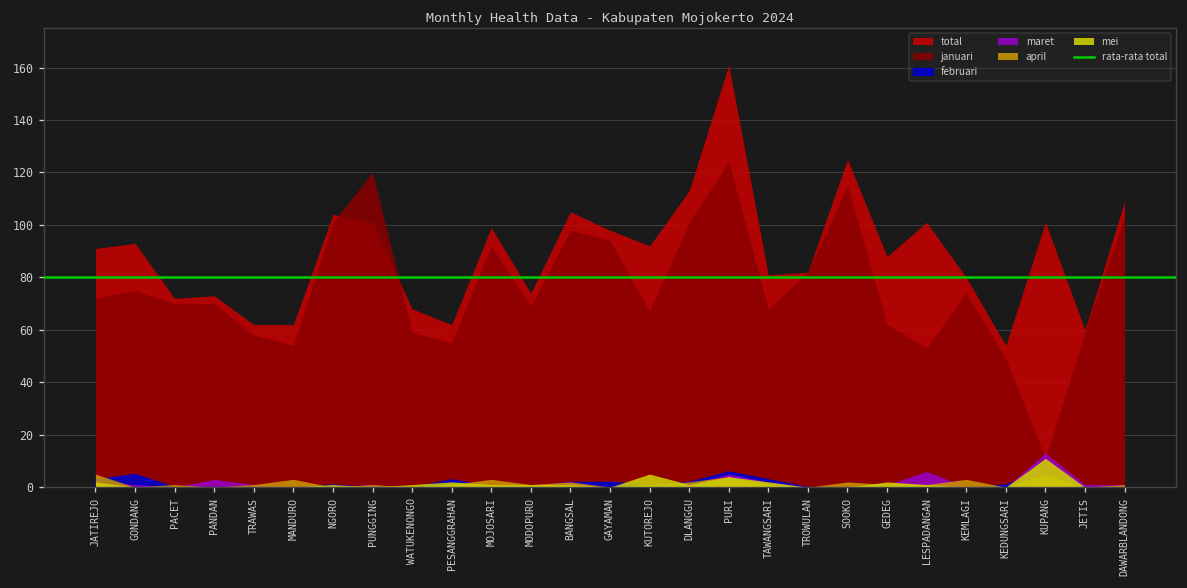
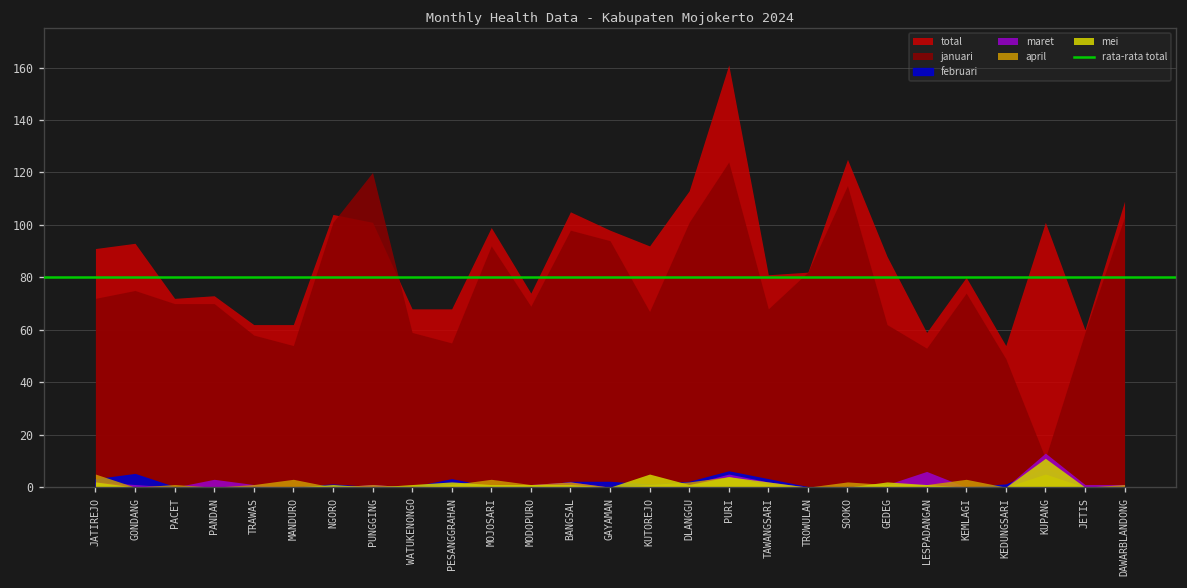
  {
    "total": {
      "JATIREJO": 91,
      "GONDANG": 93,
      "PACET": 72,
      "PANDAN": 73,
      "TRAWAS": 62,
      "MANDURO": 62,
      "NGORO": 104,
      "PUNGGING": 101,
      "WATUKENONGO": 68,
-     "PESANGGRAHAN": 62,
+     "PESANGGRAHAN": 68,
      "MOJOSARI": 99,
      "MODOPURO": 74,
      "BANGSAL": 105,
      "GAYAMAN": 98,
      "KUTOREJO": 92,
      "DLANGGU": 113,
      "PURI": 161,
      "TAWANGSARI": 81,
      "SOOKO": 125,
      "GEDEG": 88,
-     "LESPADANGAN": 101,
+     "LESPADANGAN": 59,
      "KEMLAGI": 80,
      "KEDUNGSARI": 54,
      "KUPANG": 101,
      "DAWARBLANDONG": 109
    },
    "januari": {
      "JATIREJO": 72,
      "GONDANG": 75,
      "PACET": 70,
      "PANDAN": 70,
      "TRAWAS": 58,
      "MANDURO": 54,
      "NGORO": 101,
      "PUNGGING": 120,
      "WATUKENONGO": 59,
      "PESANGGRAHAN": 55,
      "MOJOSARI": 92,
      "MODOPURO": 69,
      "BANGSAL": 98,
      "GAYAMAN": 94,
      "KUTOREJO": 67,
      "DLANGGU": 101,
      "PURI": 124,
      "TAWANGSARI": 68,
      "SOOKO": 115,
      "GEDEG": 62,
      "LESPADANGAN": 53,
      "KEMLAGI": 74,
      "KEDUNGSARI": 49,
      "DAWARBLANDONG": 103
    },
    "februari": {
      "GONDANG": 5,
      "GAYAMAN": 2,
      "KUPANG": 7
    },
    "maret": {
      "PANDAN": 3,
      "LESPADANGAN": 6,
      "KUPANG": 13
    }
  }
